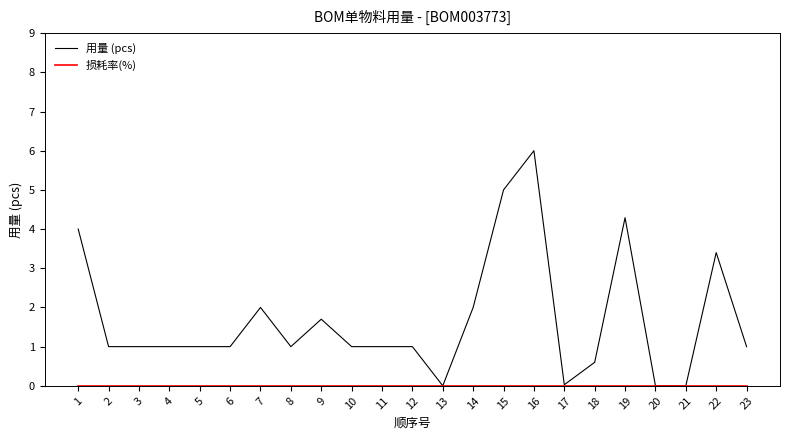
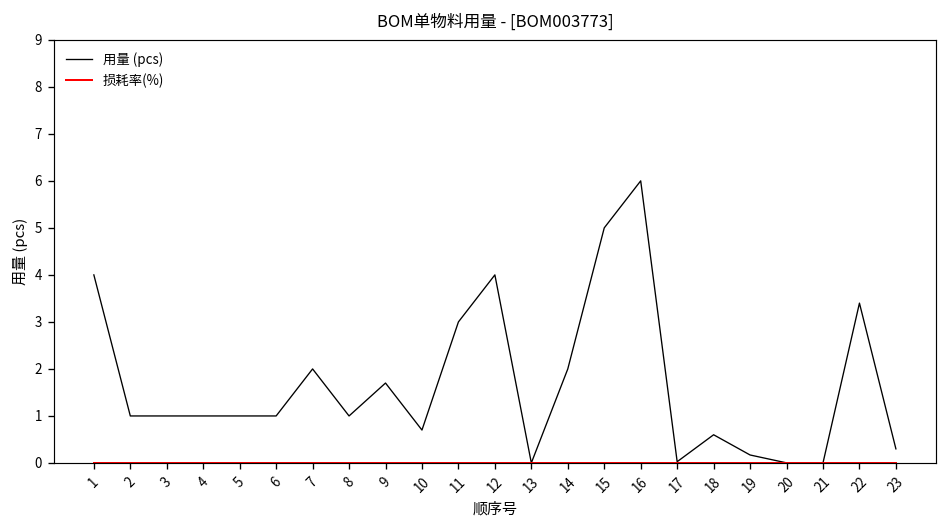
  {
    "用量 (pcs)": {
      "1": 4.0,
      "2": 1.0,
      "3": 1.0,
      "4": 1.0,
      "5": 1.0,
      "6": 1.0,
      "7": 2.0,
      "8": 1.0,
      "9": 1.7,
-     "10": 1.0,
-     "11": 1,
-     "12": 1,
+     "10": 0.7,
+     "11": 3,
+     "12": 4,
      "14": 2.0,
      "15": 5.0,
      "16": 6.0,
      "18": 0.6,
-     "19": 4.3,
+     "19": 0.2,
      "22": 3.4,
-     "23": 1.0
+     "23": 0.3
    },
    "损耗率(%)": {
      "1": 0.0,
      "2": 0.0,
      "3": 0.0,
      "4": 0.0,
      "5": 0.0,
      "6": 0.0,
      "7": 0.0,
      "8": 0.0,
      "9": 0.0,
      "10": 0.0,
      "11": 0.0,
      "12": 0.0,
      "14": 0.0,
      "15": 0.0,
      "16": 0.0,
      "18": 0.0,
      "19": 0.0,
      "22": 0.0,
      "23": 0.0
    }
  }
